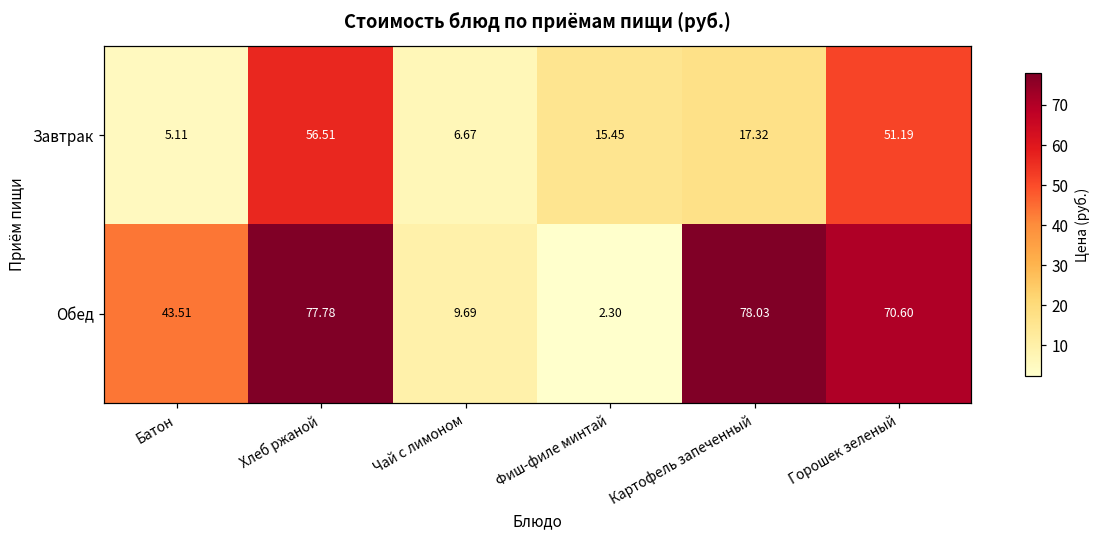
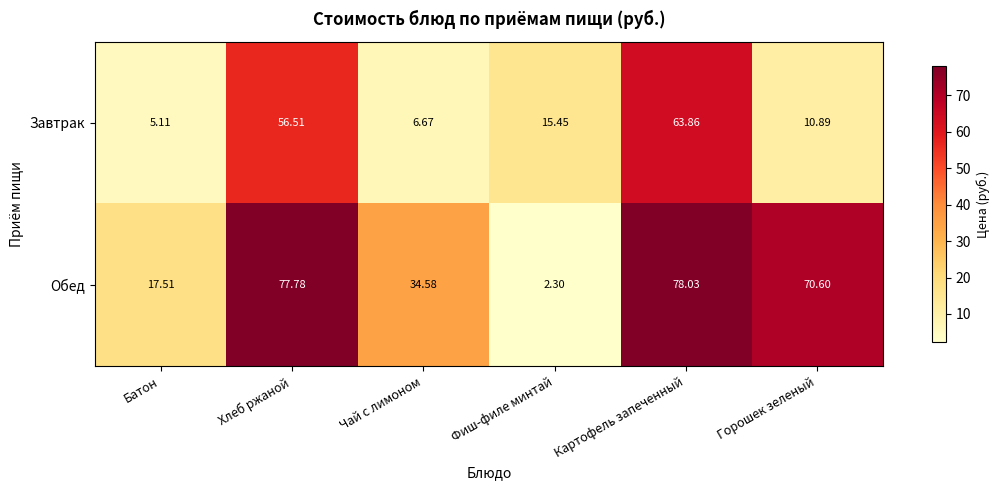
  {
    "Завтрак": {
      "Батон": 5.11,
      "Хлеб ржаной": 56.51,
      "Чай с лимоном": 6.67,
      "Фиш-филе минтай": 15.45,
-     "Картофель запеченный": 17.32,
-     "Горошек зеленый": 51.19
+     "Картофель запеченный": 63.86,
+     "Горошек зеленый": 10.89
    },
    "Обед": {
-     "Батон": 43.51,
+     "Батон": 17.51,
      "Хлеб ржаной": 77.78,
-     "Чай с лимоном": 9.69,
+     "Чай с лимоном": 34.58,
      "Фиш-филе минтай": 2.30,
      "Картофель запеченный": 78.03,
      "Горошек зеленый": 70.60
    }
  }
